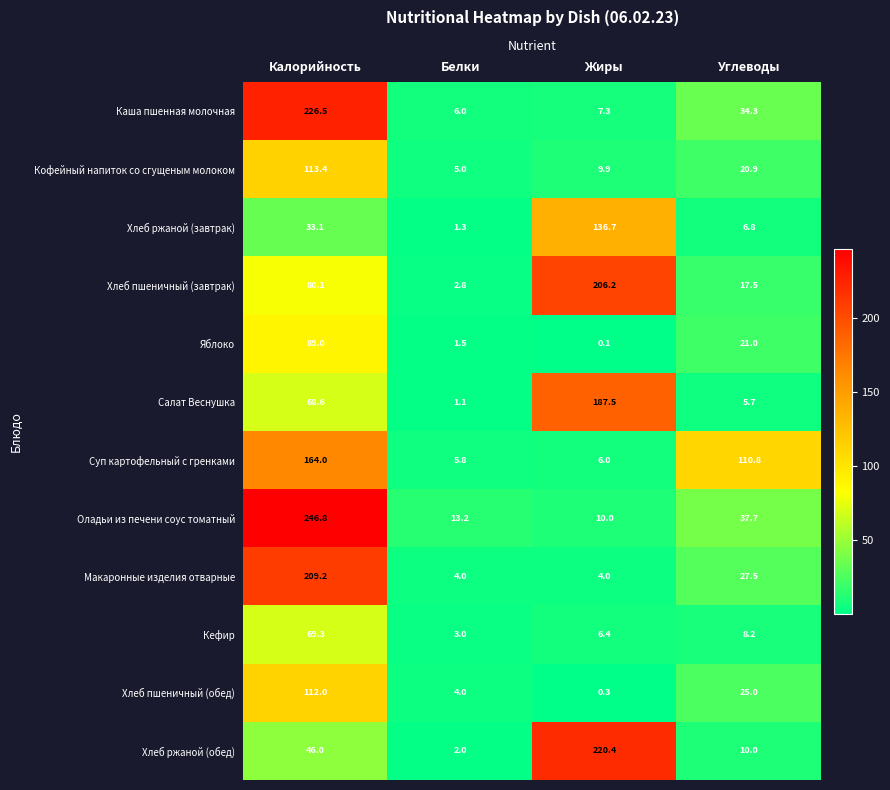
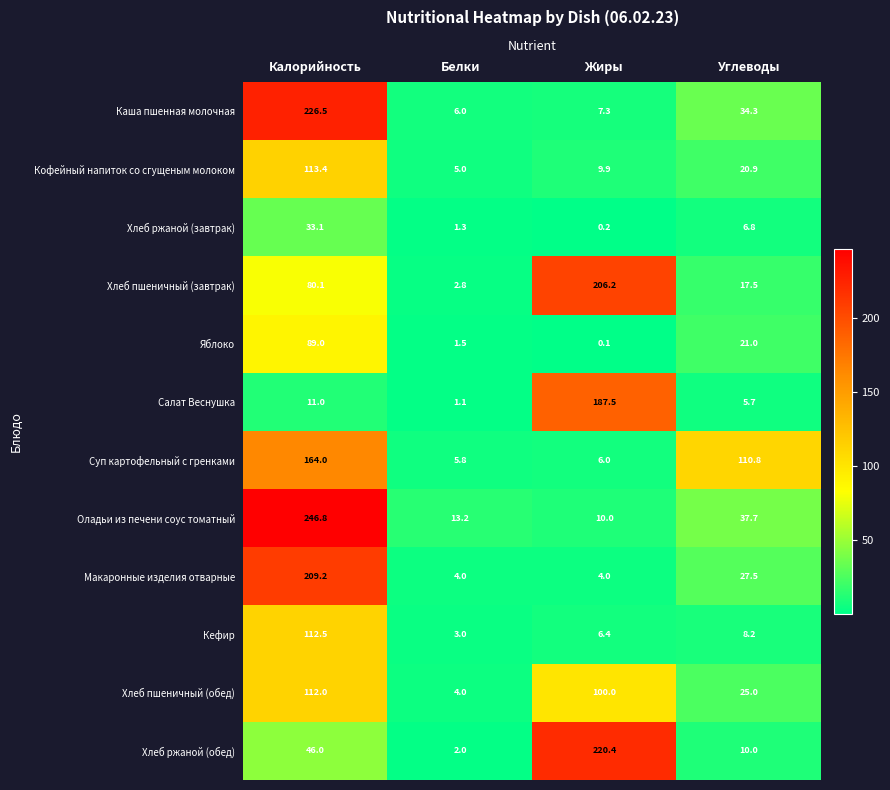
  {
    "Каша пшенная молочная": {
      "Калорийность": 226.5,
      "Белки": 6.0,
      "Жиры": 7.3,
      "Углеводы": 34.3
    },
    "Кофейный напиток со сгущеным молоком": {
      "Калорийность": 113.4,
      "Белки": 5.0,
      "Жиры": 9.9,
      "Углеводы": 20.9
    },
    "Хлеб ржаной (завтрак)": {
      "Калорийность": 33.1,
      "Белки": 1.3,
-     "Жиры": 136.7,
+     "Жиры": 0.2,
      "Углеводы": 6.8
    },
    "Хлеб пшеничный (завтрак)": {
      "Калорийность": 80.1,
      "Белки": 2.8,
      "Жиры": 206.2,
      "Углеводы": 17.5
    },
    "Яблоко": {
      "Калорийность": 89.0,
      "Белки": 1.5,
      "Жиры": 0.1,
      "Углеводы": 21.0
    },
    "Салат Веснушка": {
-     "Калорийность": 68.6,
+     "Калорийность": 11.0,
      "Белки": 1.1,
      "Жиры": 187.5,
      "Углеводы": 5.7
    },
    "Суп картофельный с гренками": {
      "Калорийность": 164.0,
      "Белки": 5.8,
      "Жиры": 6.0,
      "Углеводы": 110.8
    },
    "Оладьи из печени соус томатный": {
      "Калорийность": 246.8,
      "Белки": 13.2,
      "Жиры": 10.0,
      "Углеводы": 37.7
    },
    "Макаронные изделия отварные": {
      "Калорийность": 209.2,
      "Белки": 4.0,
      "Жиры": 4.0,
      "Углеводы": 27.5
    },
    "Кефир": {
-     "Калорийность": 69.3,
+     "Калорийность": 112.5,
      "Белки": 3.0,
      "Жиры": 6.4,
      "Углеводы": 8.2
    },
    "Хлеб пшеничный (обед)": {
      "Калорийность": 112.0,
      "Белки": 4.0,
-     "Жиры": 0.3,
+     "Жиры": 100.0,
      "Углеводы": 25.0
    },
    "Хлеб ржаной (обед)": {
      "Калорийность": 46.0,
      "Белки": 2.0,
      "Жиры": 220.4,
      "Углеводы": 10.0
    }
  }
